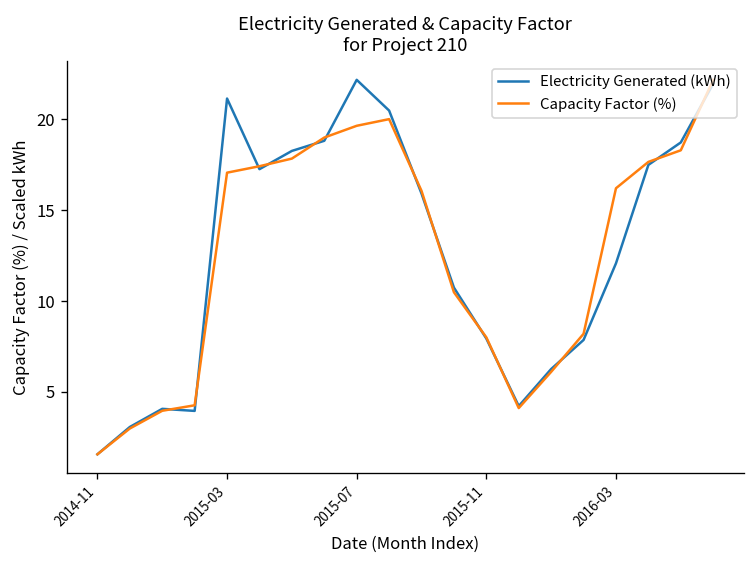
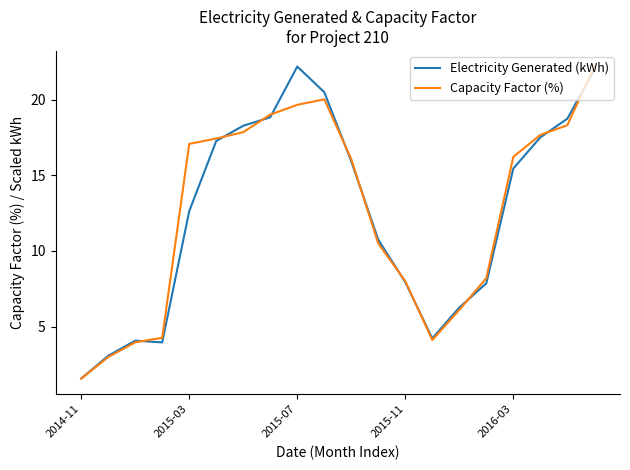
  {
    "Electricity Generated (kWh)": {
-     "2015-03": 21.1,
+     "2015-03": 12.6,
      "2015-07": 22.2,
-     "2016-03": 12.1
+     "2016-03": 15.4
    },
    "Capacity Factor (%)": {
      "2015-03": 17.1,
      "2015-07": 19.7,
      "2016-03": 16.2
    }
  }
